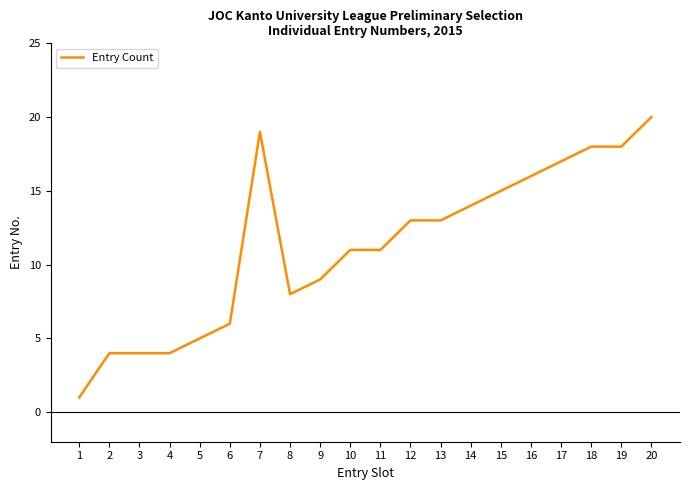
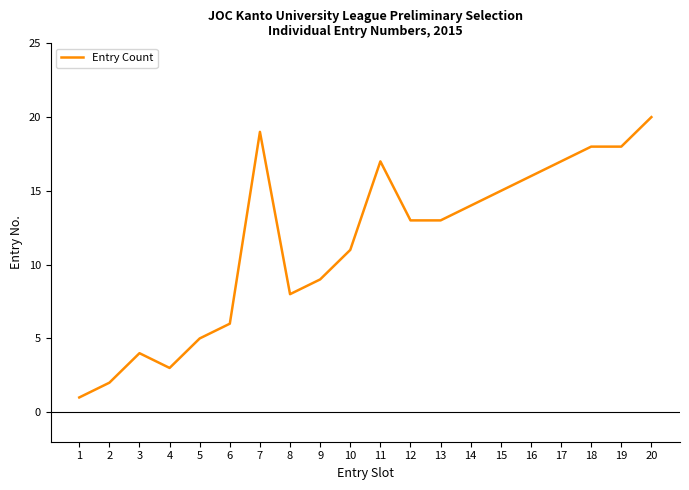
  {
    "1": 1,
-   "2": 4,
+   "2": 2,
    "3": 4,
-   "4": 4,
+   "4": 3,
    "5": 5,
    "6": 6,
    "7": 19,
    "8": 8,
    "9": 9,
    "10": 11,
-   "11": 11,
+   "11": 17,
    "12": 13,
    "13": 13,
    "14": 14,
    "15": 15,
    "16": 16,
    "17": 17,
    "18": 18,
    "19": 18,
    "20": 20
  }
